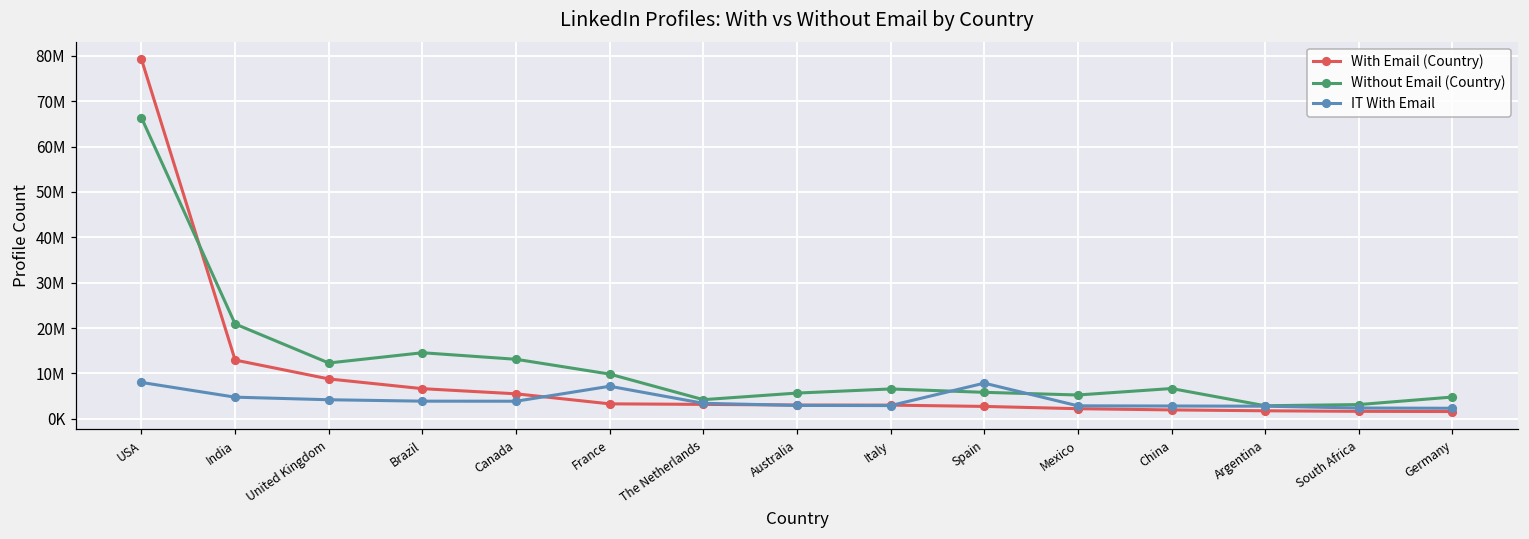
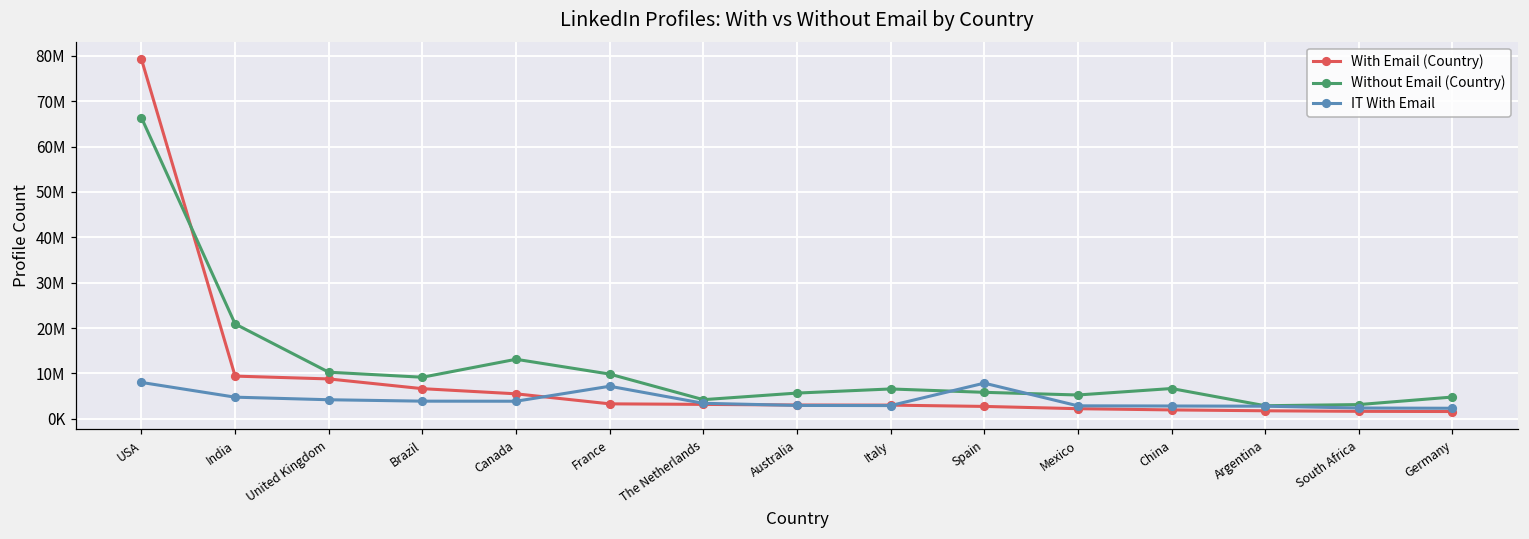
  {
    "With Email (Country)": {
      "USA": 79000000,
-     "India": 13000000,
+     "India": 9000000,
      "United Kingdom": 9000000,
      "Brazil": 7000000,
      "Canada": 6000000,
      "France": 3000000,
      "Spain": 3000000,
      "Mexico": 2000000,
      "China": 2000000,
      "Argentina": 2000000,
      "South Africa": 2000000,
      "Germany": 2000000
    },
    "Without Email (Country)": {
      "USA": 66000000,
      "India": 21000000,
-     "United Kingdom": 12000000,
-     "Brazil": 15000000,
+     "United Kingdom": 10000000,
+     "Brazil": 9000000,
      "Canada": 13000000,
      "France": 10000000,
      "The Netherlands": 4000000,
      "Australia": 6000000,
      "Italy": 7000000,
      "Spain": 6000000,
      "Mexico": 5000000,
      "China": 7000000,
      "South Africa": 3000000,
      "Germany": 5000000
    },
    "IT With Email": {
      "USA": 8000000,
      "India": 5000000,
      "United Kingdom": 4000000,
      "Brazil": 4000000,
      "Canada": 4000000,
      "France": 7000000,
      "Spain": 8000000,
      "Mexico": 3000000,
      "China": 3000000,
      "South Africa": 2000000,
      "Germany": 2000000
    }
  }
